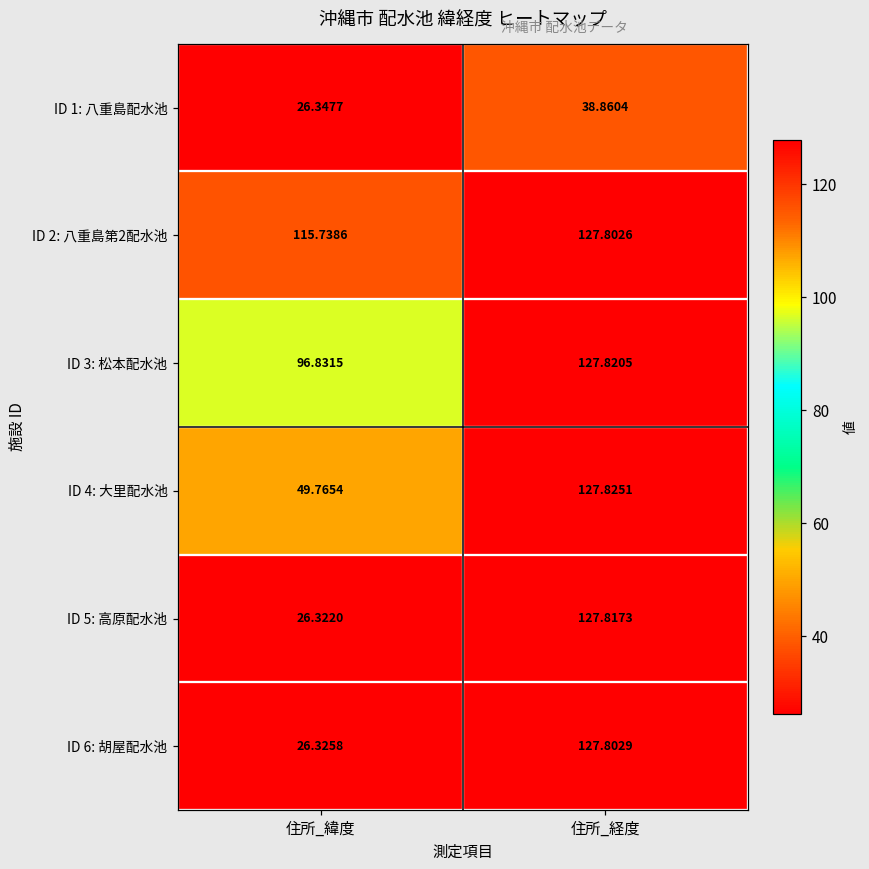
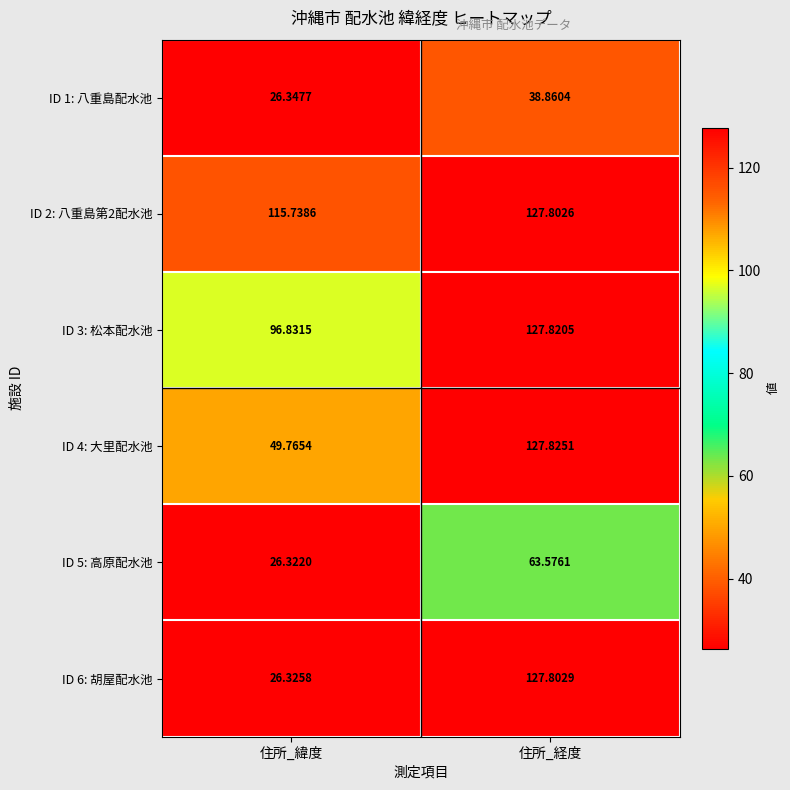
  {
    "ID 1: 八重島配水池": {
      "住所_緯度": 26.3477,
      "住所_経度": 38.8604
    },
    "ID 2: 八重島第2配水池": {
      "住所_緯度": 115.7386,
      "住所_経度": 127.8026
    },
    "ID 3: 松本配水池": {
      "住所_緯度": 96.8315,
      "住所_経度": 127.8205
    },
    "ID 4: 大里配水池": {
      "住所_緯度": 49.7654,
      "住所_経度": 127.8251
    },
    "ID 5: 高原配水池": {
      "住所_緯度": 26.3220,
-     "住所_経度": 127.8173
+     "住所_経度": 63.5761
    },
    "ID 6: 胡屋配水池": {
      "住所_緯度": 26.3258,
      "住所_経度": 127.8029
    }
  }
